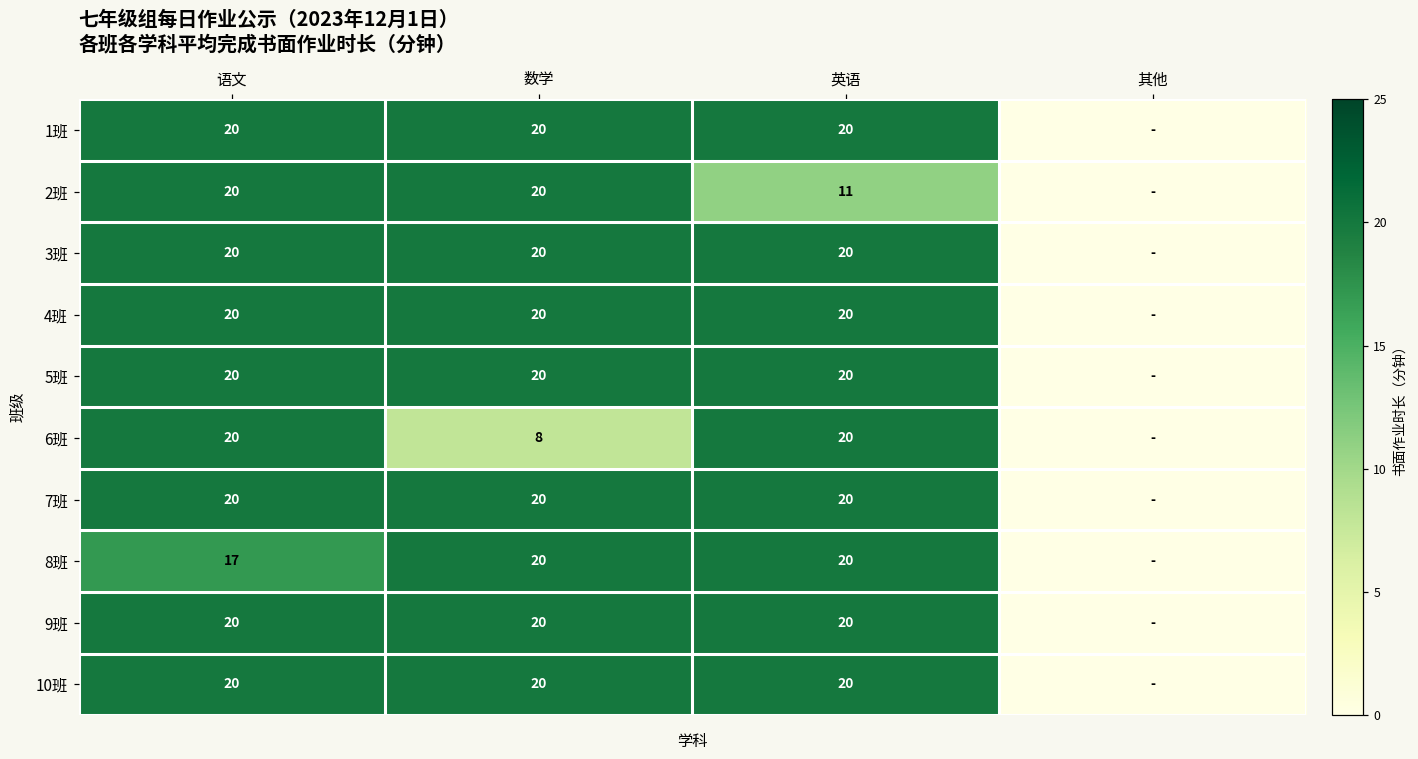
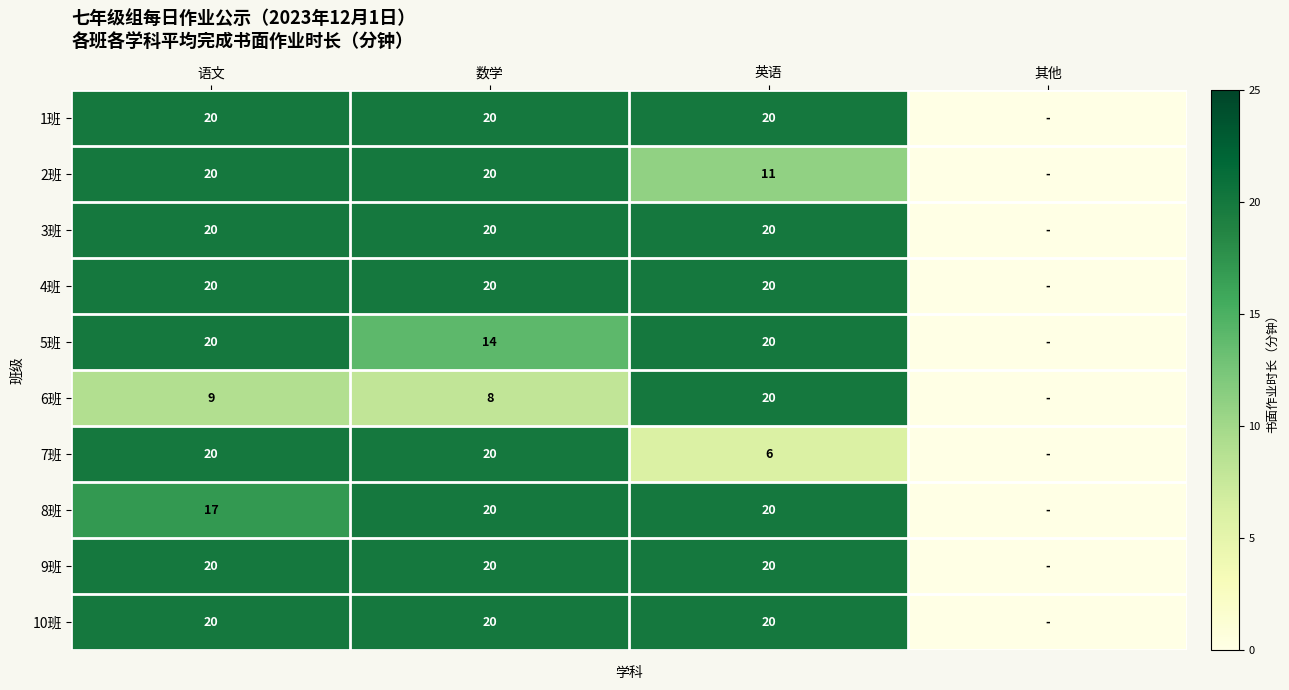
  {
    "1班": {
      "语文": 20,
      "数学": 20,
      "英语": 20
    },
    "2班": {
      "语文": 20,
      "数学": 20,
      "英语": 11
    },
    "3班": {
      "语文": 20,
      "数学": 20,
      "英语": 20
    },
    "4班": {
      "语文": 20,
      "数学": 20,
      "英语": 20
    },
    "5班": {
      "语文": 20,
-     "数学": 20,
+     "数学": 14,
      "英语": 20
    },
    "6班": {
-     "语文": 20,
+     "语文": 9,
      "数学": 8,
      "英语": 20
    },
    "7班": {
      "语文": 20,
      "数学": 20,
-     "英语": 20
+     "英语": 6
    },
    "8班": {
      "语文": 17,
      "数学": 20,
      "英语": 20
    },
    "9班": {
      "语文": 20,
      "数学": 20,
      "英语": 20
    },
    "10班": {
      "语文": 20,
      "数学": 20,
      "英语": 20
    }
  }
